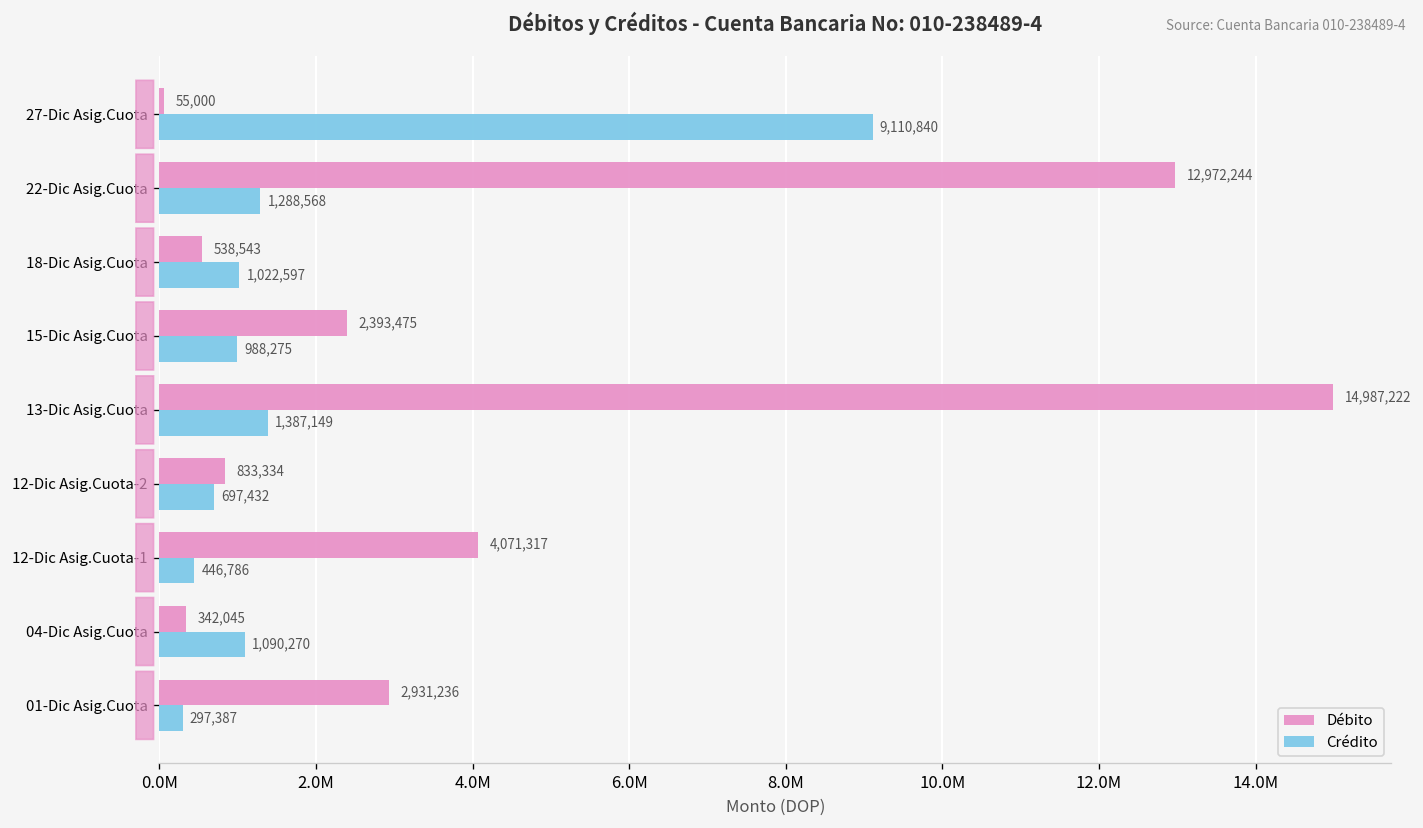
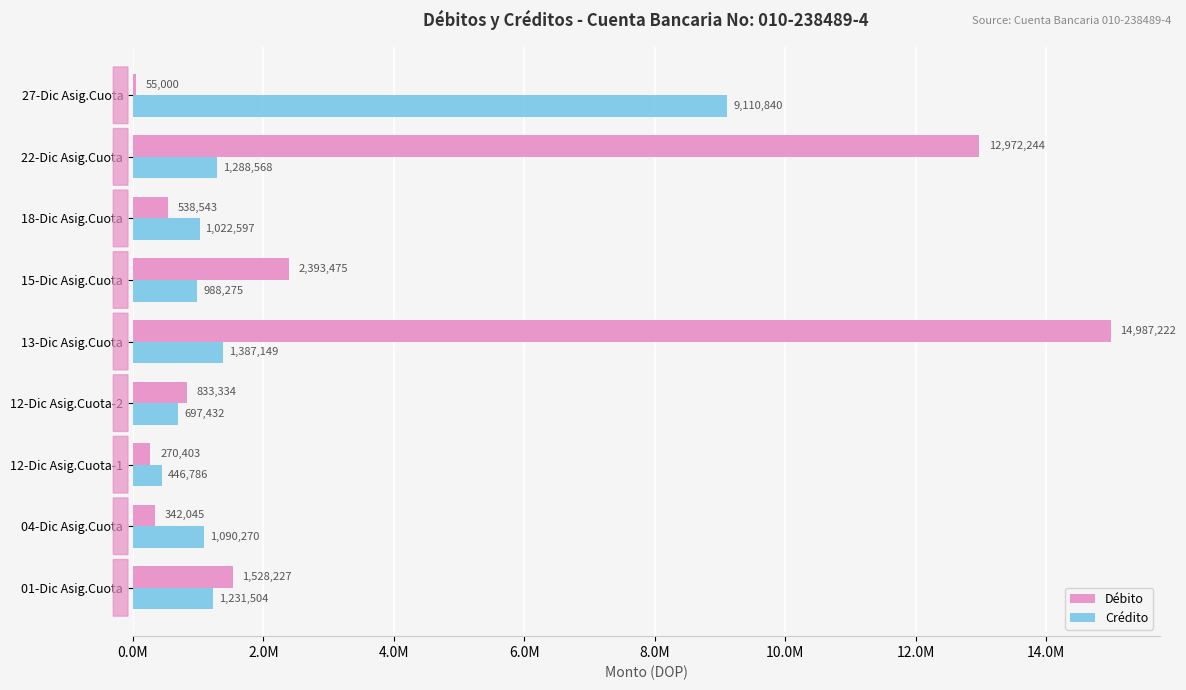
  {
    "Débito": {
      "27-Dic Asig.Cuota": "55,000",
      "22-Dic Asig.Cuota": "12,972,244",
      "18-Dic Asig.Cuota": "538,543",
      "15-Dic Asig.Cuota": "2,393,475",
      "13-Dic Asig.Cuota": "14,987,222",
      "12-Dic Asig.Cuota-2": "833,334",
-     "12-Dic Asig.Cuota-1": "4,071,317",
+     "12-Dic Asig.Cuota-1": "270,403",
      "04-Dic Asig.Cuota": "342,045",
-     "01-Dic Asig.Cuota": "2,931,236"
+     "01-Dic Asig.Cuota": "1,528,227"
    },
    "Crédito": {
      "27-Dic Asig.Cuota": "9,110,840",
      "22-Dic Asig.Cuota": "1,288,568",
      "18-Dic Asig.Cuota": "1,022,597",
      "15-Dic Asig.Cuota": "988,275",
      "13-Dic Asig.Cuota": "1,387,149",
      "12-Dic Asig.Cuota-2": "697,432",
      "12-Dic Asig.Cuota-1": "446,786",
      "04-Dic Asig.Cuota": "1,090,270",
-     "01-Dic Asig.Cuota": "297,387"
+     "01-Dic Asig.Cuota": "1,231,504"
    }
  }
